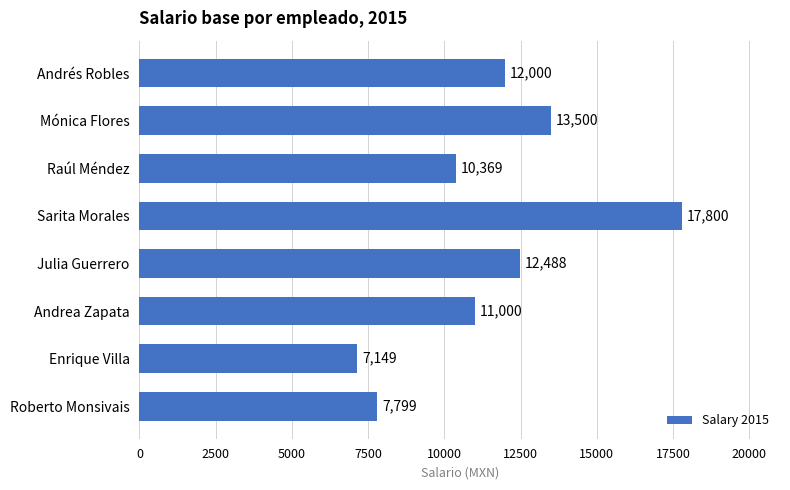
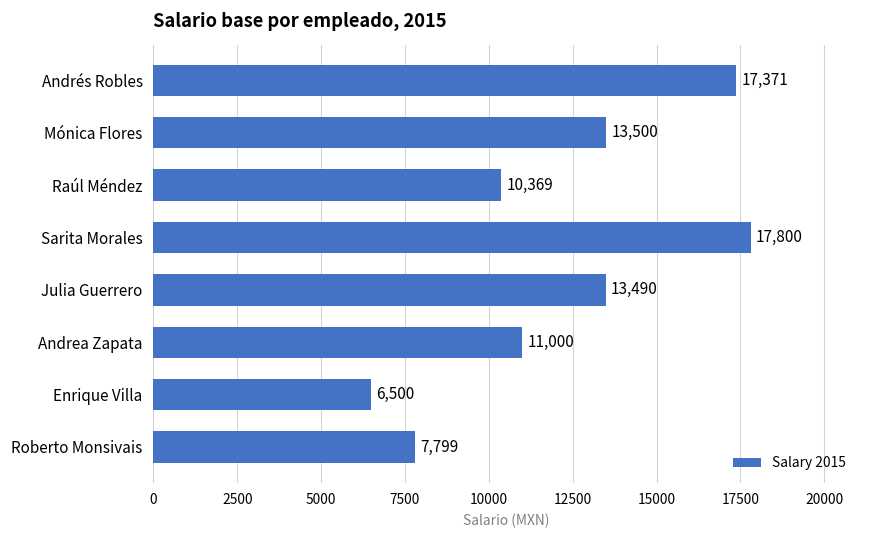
  {
-   "Andrés Robles": "12,000",
+   "Andrés Robles": "17,371",
    "Mónica Flores": "13,500",
    "Raúl Méndez": "10,369",
    "Sarita Morales": "17,800",
-   "Julia Guerrero": "12,488",
+   "Julia Guerrero": "13,490",
    "Andrea Zapata": "11,000",
-   "Enrique Villa": "7,149",
+   "Enrique Villa": "6,500",
    "Roberto Monsivais": "7,799"
  }
